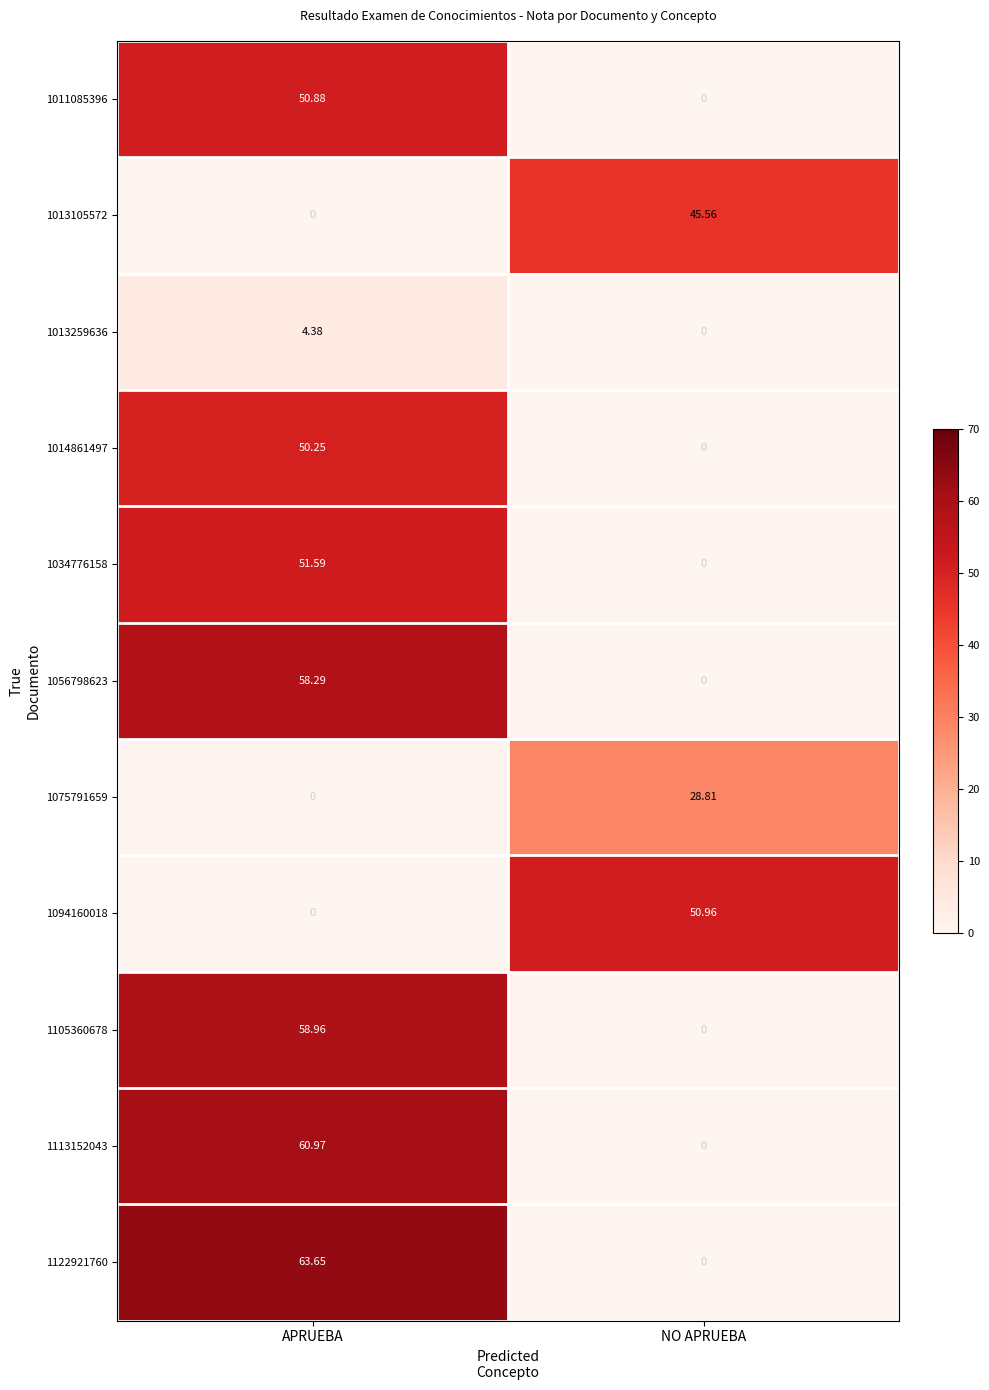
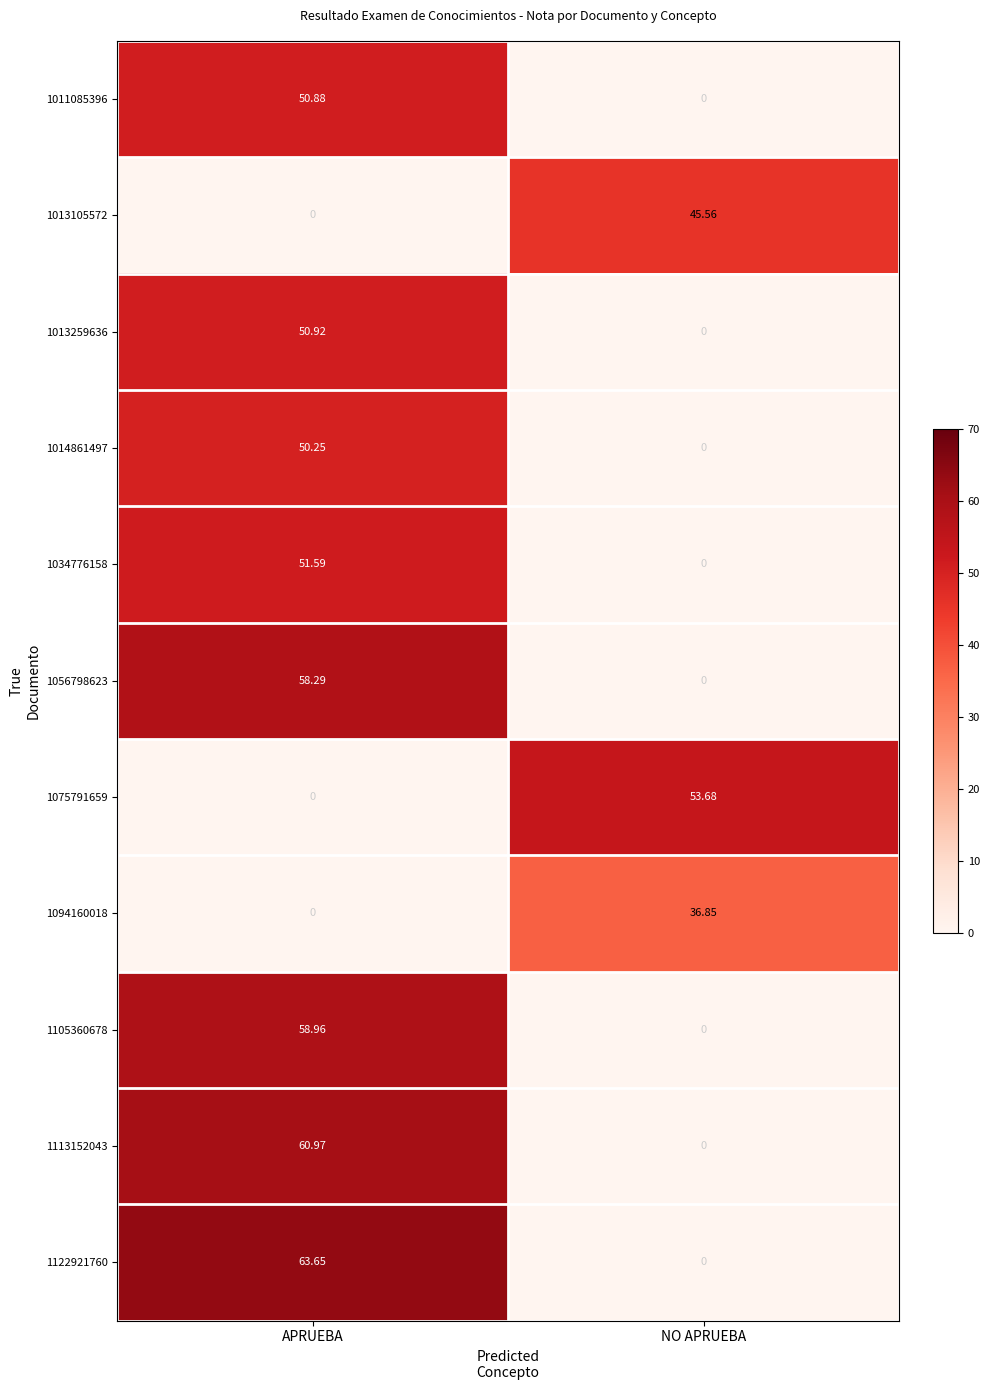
  {
    "1011085396": {
      "APRUEBA": 50.88,
      "NO APRUEBA": 0
    },
    "1013105572": {
      "APRUEBA": 0,
      "NO APRUEBA": 45.56
    },
    "1013259636": {
-     "APRUEBA": 4.38,
+     "APRUEBA": 50.92,
      "NO APRUEBA": 0
    },
    "1014861497": {
      "APRUEBA": 50.25,
      "NO APRUEBA": 0
    },
    "1034776158": {
      "APRUEBA": 51.59,
      "NO APRUEBA": 0
    },
    "1056798623": {
      "APRUEBA": 58.29,
      "NO APRUEBA": 0
    },
    "1075791659": {
      "APRUEBA": 0,
-     "NO APRUEBA": 28.81
+     "NO APRUEBA": 53.68
    },
    "1094160018": {
      "APRUEBA": 0,
-     "NO APRUEBA": 50.96
+     "NO APRUEBA": 36.85
    },
    "1105360678": {
      "APRUEBA": 58.96,
      "NO APRUEBA": 0
    },
    "1113152043": {
      "APRUEBA": 60.97,
      "NO APRUEBA": 0
    },
    "1122921760": {
      "APRUEBA": 63.65,
      "NO APRUEBA": 0
    }
  }
